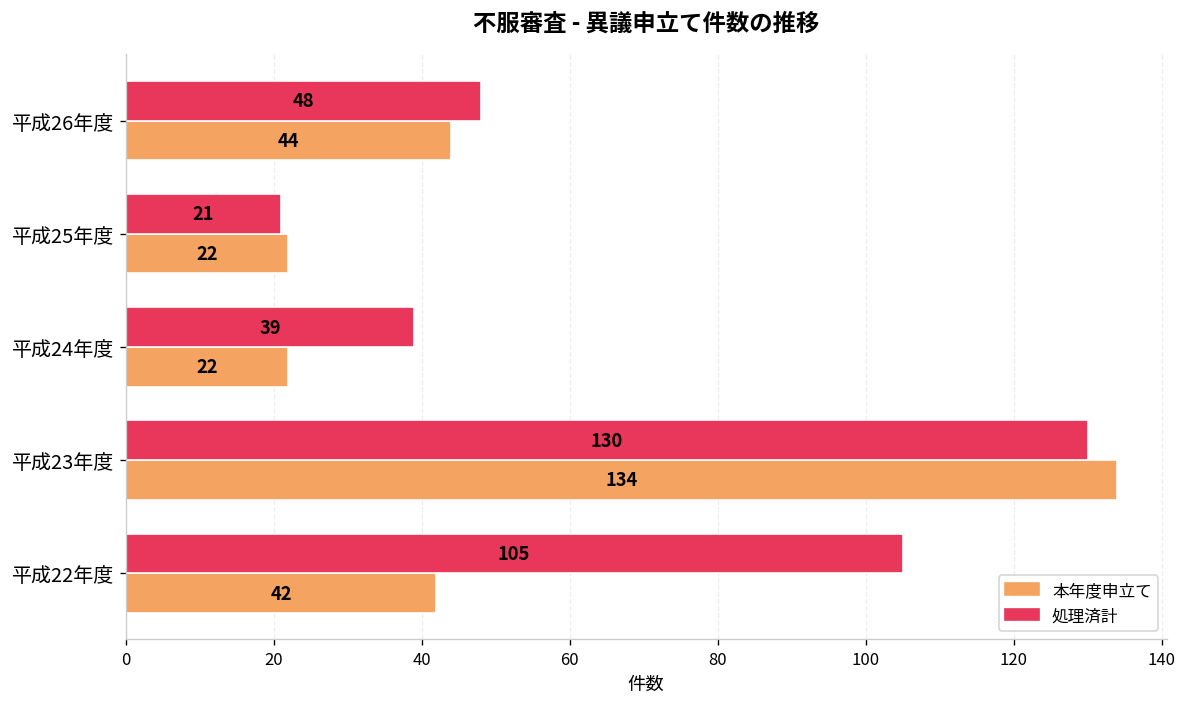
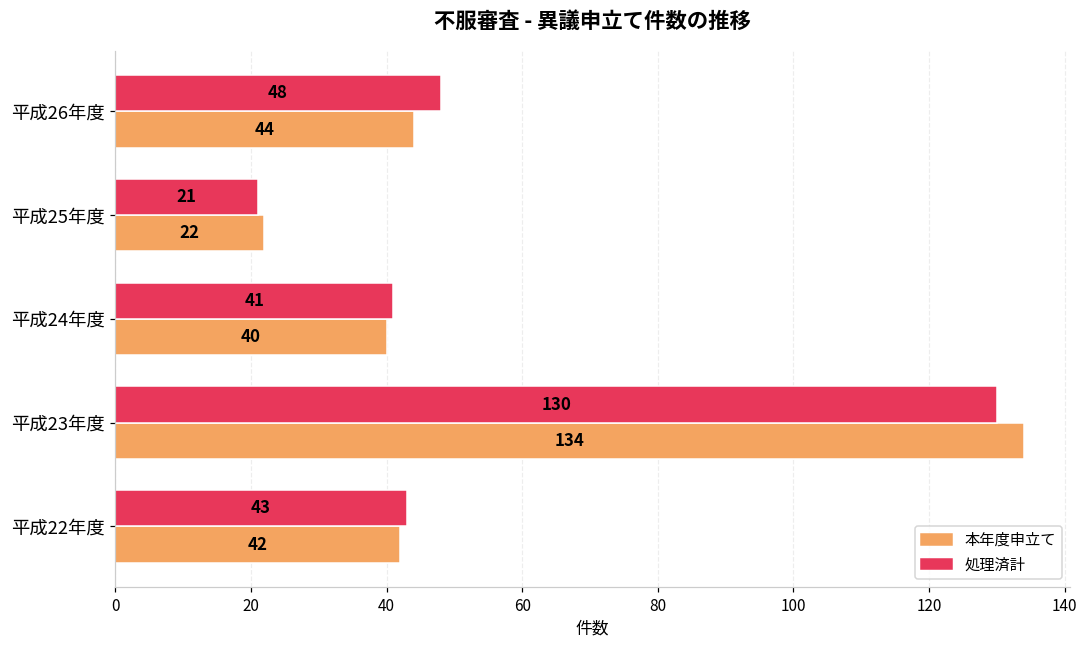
  {
    "本年度申立て": {
      "平成26年度": 44,
      "平成25年度": 22,
-     "平成24年度": 22,
+     "平成24年度": 40,
      "平成23年度": 134,
      "平成22年度": 42
    },
    "処理済計": {
      "平成26年度": 48,
      "平成25年度": 21,
-     "平成24年度": 39,
+     "平成24年度": 41,
      "平成23年度": 130,
-     "平成22年度": 105
+     "平成22年度": 43
    }
  }
